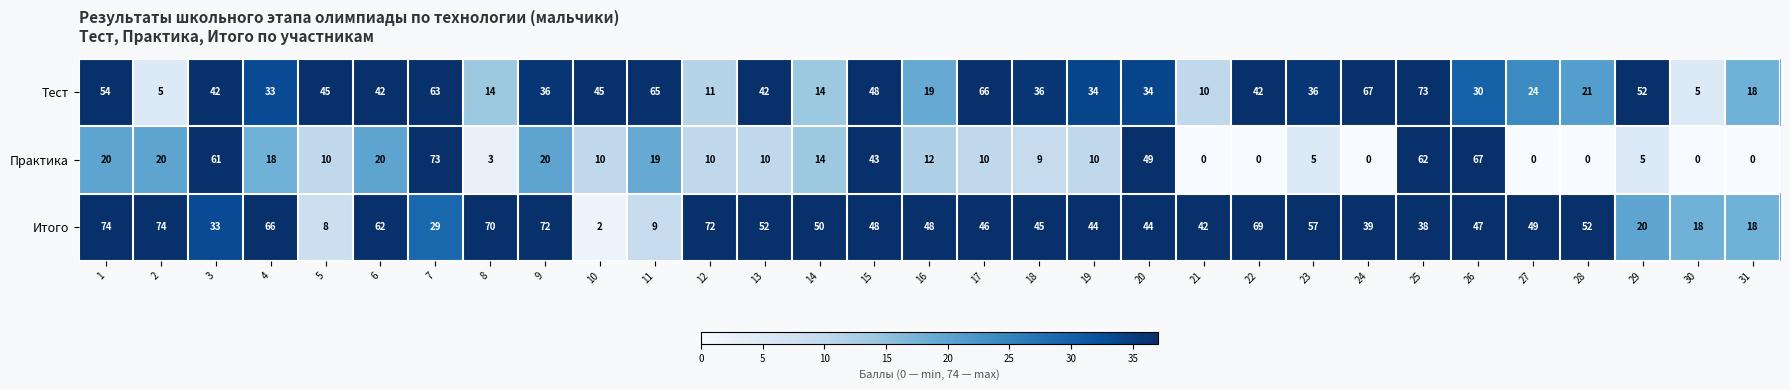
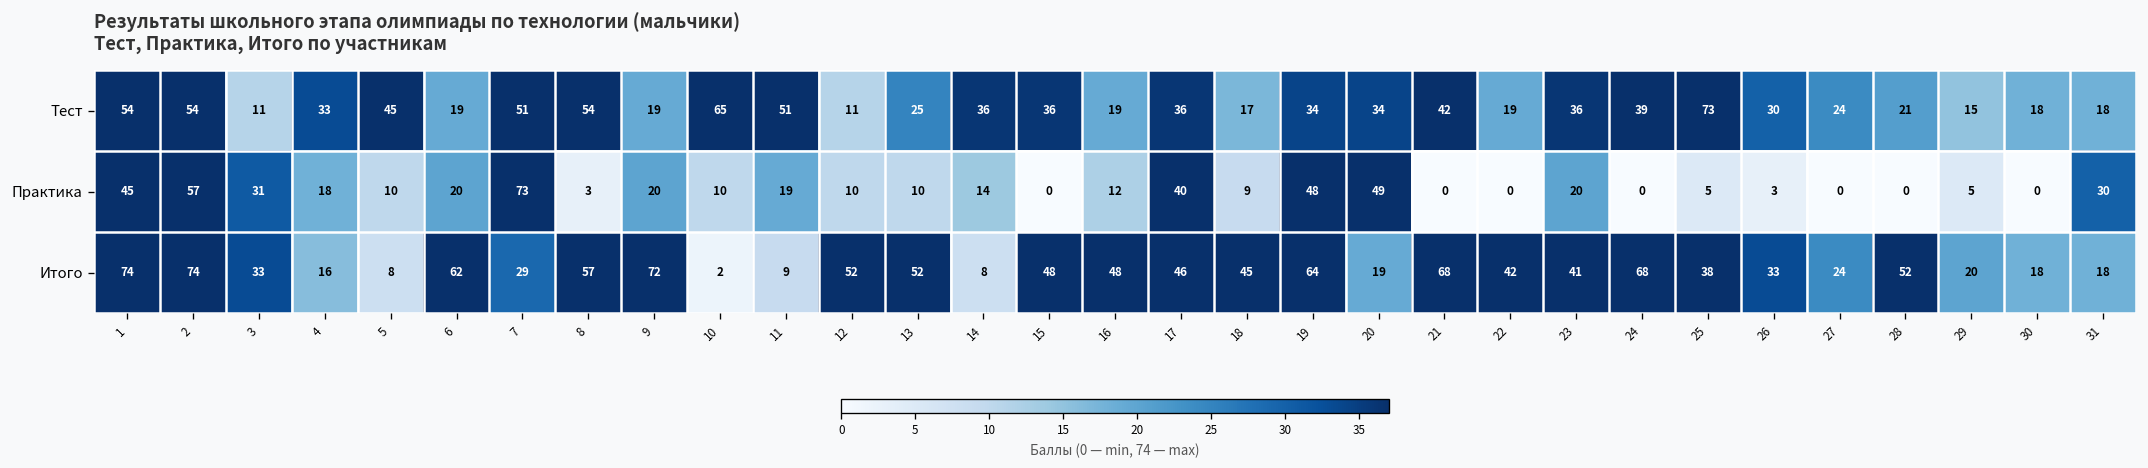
  {
    "Тест": {
      "1": 54,
-     "2": 5,
-     "3": 42,
+     "2": 54,
+     "3": 11,
      "4": 33,
      "5": 45,
-     "6": 42,
-     "7": 63,
-     "8": 14,
-     "9": 36,
-     "10": 45,
-     "11": 65,
+     "6": 19,
+     "7": 51,
+     "8": 54,
+     "9": 19,
+     "10": 65,
+     "11": 51,
      "12": 11,
-     "13": 42,
-     "14": 14,
-     "15": 48,
+     "13": 25,
+     "14": 36,
+     "15": 36,
      "16": 19,
-     "17": 66,
-     "18": 36,
+     "17": 36,
+     "18": 17,
      "19": 34,
      "20": 34,
-     "21": 10,
-     "22": 42,
+     "21": 42,
+     "22": 19,
      "23": 36,
-     "24": 67,
+     "24": 39,
      "25": 73,
      "26": 30,
      "27": 24,
      "28": 21,
-     "29": 52,
-     "30": 5,
+     "29": 15,
+     "30": 18,
      "31": 18
    },
    "Практика": {
-     "1": 20,
-     "2": 20,
-     "3": 61,
+     "1": 45,
+     "2": 57,
+     "3": 31,
      "4": 18,
      "5": 10,
      "6": 20,
      "7": 73,
      "8": 3,
      "9": 20,
      "10": 10,
      "11": 19,
      "12": 10,
      "13": 10,
      "14": 14,
-     "15": 43,
+     "15": 0,
      "16": 12,
-     "17": 10,
+     "17": 40,
      "18": 9,
-     "19": 10,
+     "19": 48,
      "20": 49,
      "21": 0,
      "22": 0,
-     "23": 5,
+     "23": 20,
      "24": 0,
-     "25": 62,
-     "26": 67,
+     "25": 5,
+     "26": 3,
      "27": 0,
      "28": 0,
      "29": 5,
      "30": 0,
-     "31": 0
+     "31": 30
    },
    "Итого": {
      "1": 74,
      "2": 74,
      "3": 33,
-     "4": 66,
+     "4": 16,
      "5": 8,
      "6": 62,
      "7": 29,
-     "8": 70,
+     "8": 57,
      "9": 72,
      "10": 2,
      "11": 9,
-     "12": 72,
+     "12": 52,
      "13": 52,
-     "14": 50,
+     "14": 8,
      "15": 48,
      "16": 48,
      "17": 46,
      "18": 45,
-     "19": 44,
-     "20": 44,
-     "21": 42,
-     "22": 69,
-     "23": 57,
-     "24": 39,
+     "19": 64,
+     "20": 19,
+     "21": 68,
+     "22": 42,
+     "23": 41,
+     "24": 68,
      "25": 38,
-     "26": 47,
-     "27": 49,
+     "26": 33,
+     "27": 24,
      "28": 52,
      "29": 20,
      "30": 18,
      "31": 18
    }
  }
